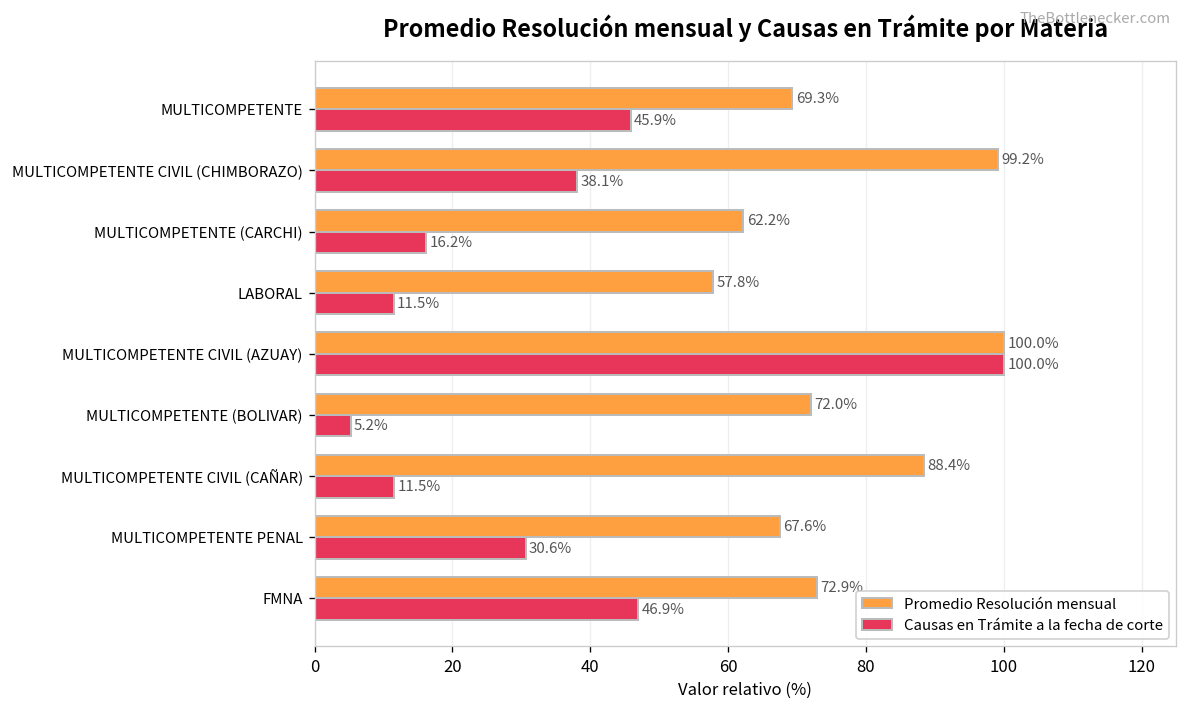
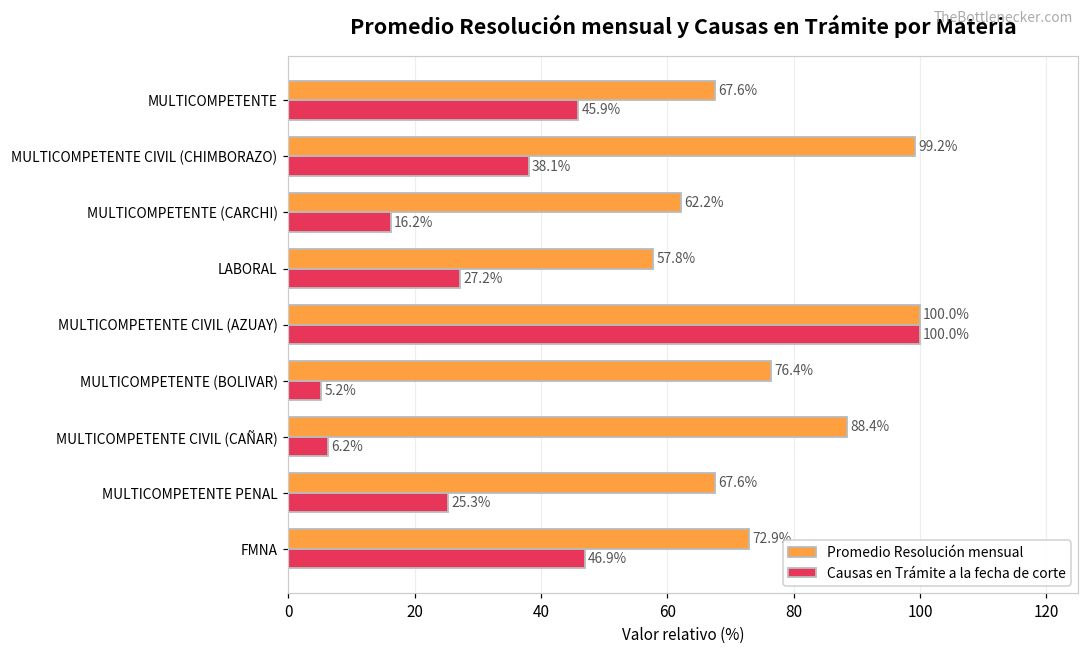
  {
    "Promedio Resolución mensual": {
-     "MULTICOMPETENTE": "69.3%",
+     "MULTICOMPETENTE": "67.6%",
      "MULTICOMPETENTE CIVIL (CHIMBORAZO)": "99.2%",
      "MULTICOMPETENTE (CARCHI)": "62.2%",
      "LABORAL": "57.8%",
      "MULTICOMPETENTE CIVIL (AZUAY)": "100.0%",
-     "MULTICOMPETENTE (BOLIVAR)": "72.0%",
+     "MULTICOMPETENTE (BOLIVAR)": "76.4%",
      "MULTICOMPETENTE CIVIL (CAÑAR)": "88.4%",
      "MULTICOMPETENTE PENAL": "67.6%"
    },
    "Causas en Trámite a la fecha de corte": {
      "MULTICOMPETENTE": "45.9%",
      "MULTICOMPETENTE CIVIL (CHIMBORAZO)": "38.1%",
      "MULTICOMPETENTE (CARCHI)": "16.2%",
-     "LABORAL": "11.5%",
+     "LABORAL": "27.2%",
      "MULTICOMPETENTE CIVIL (AZUAY)": "100.0%",
      "MULTICOMPETENTE (BOLIVAR)": "5.2%",
-     "MULTICOMPETENTE CIVIL (CAÑAR)": "11.5%",
-     "MULTICOMPETENTE PENAL": "30.6%",
+     "MULTICOMPETENTE CIVIL (CAÑAR)": "6.2%",
+     "MULTICOMPETENTE PENAL": "25.3%",
      "FMNA": "46.9%"
    }
  }
